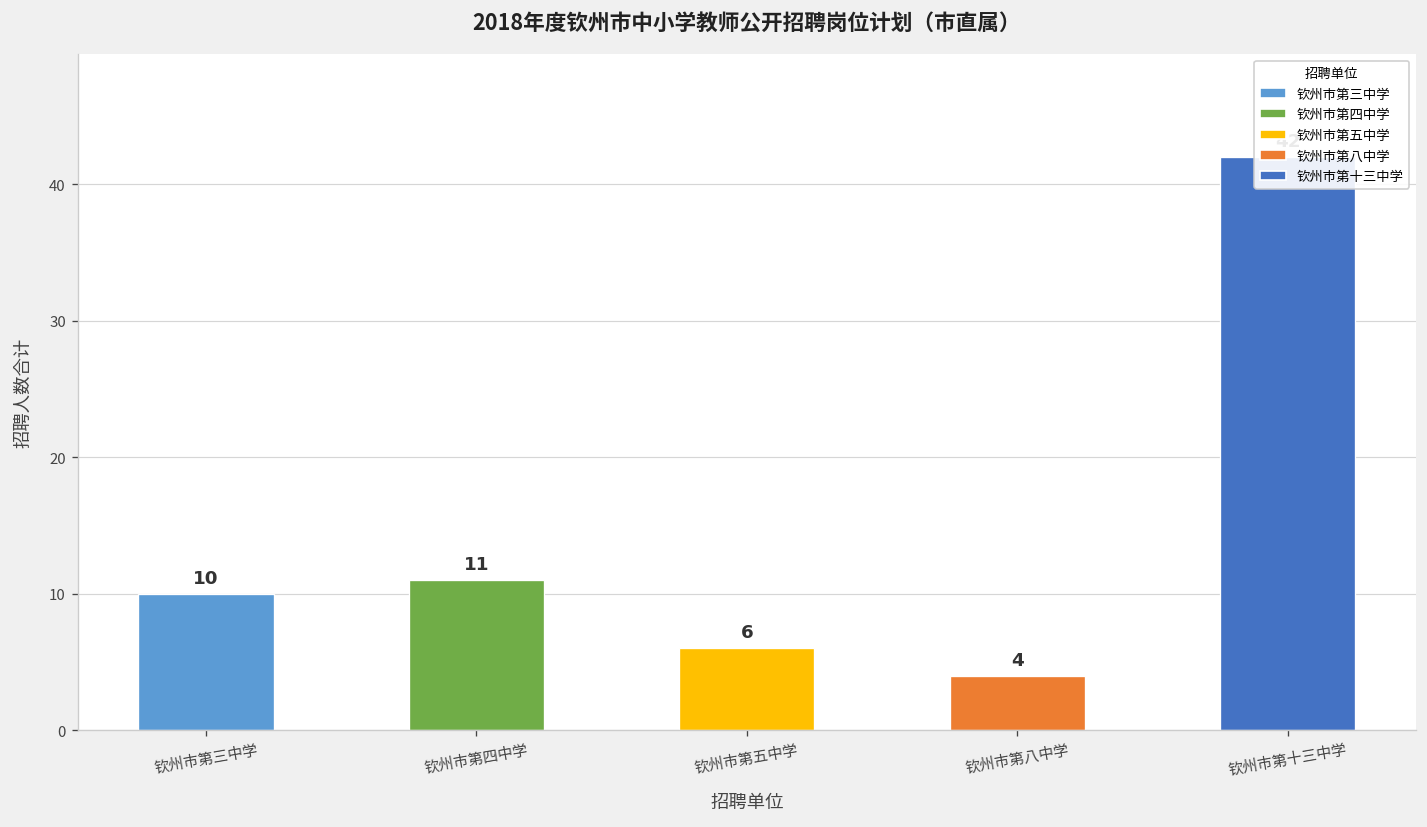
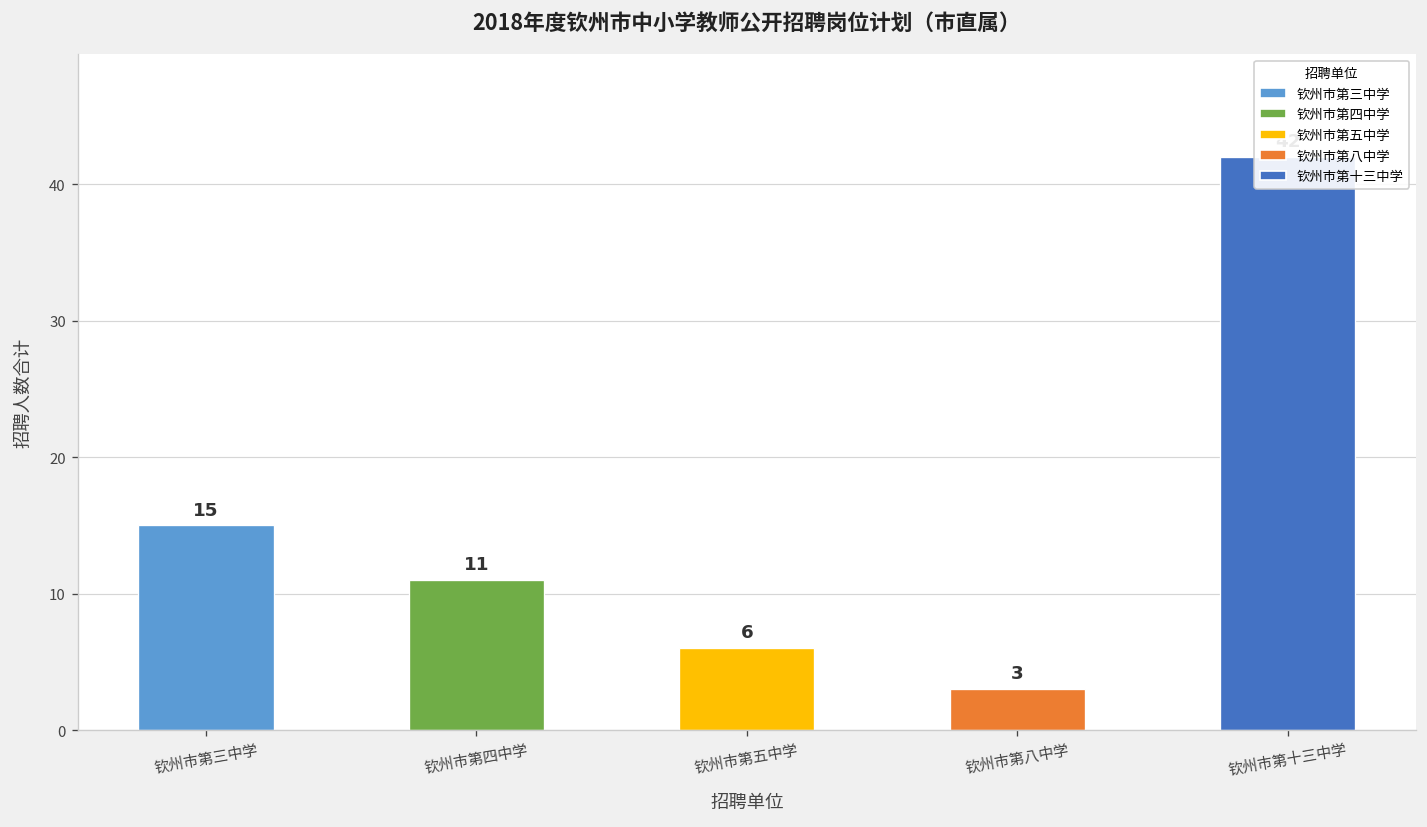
  {
-   "钦州市第三中学": 10,
+   "钦州市第三中学": 15,
    "钦州市第四中学": 11,
    "钦州市第五中学": 6,
-   "钦州市第八中学": 4
+   "钦州市第八中学": 3
  }
